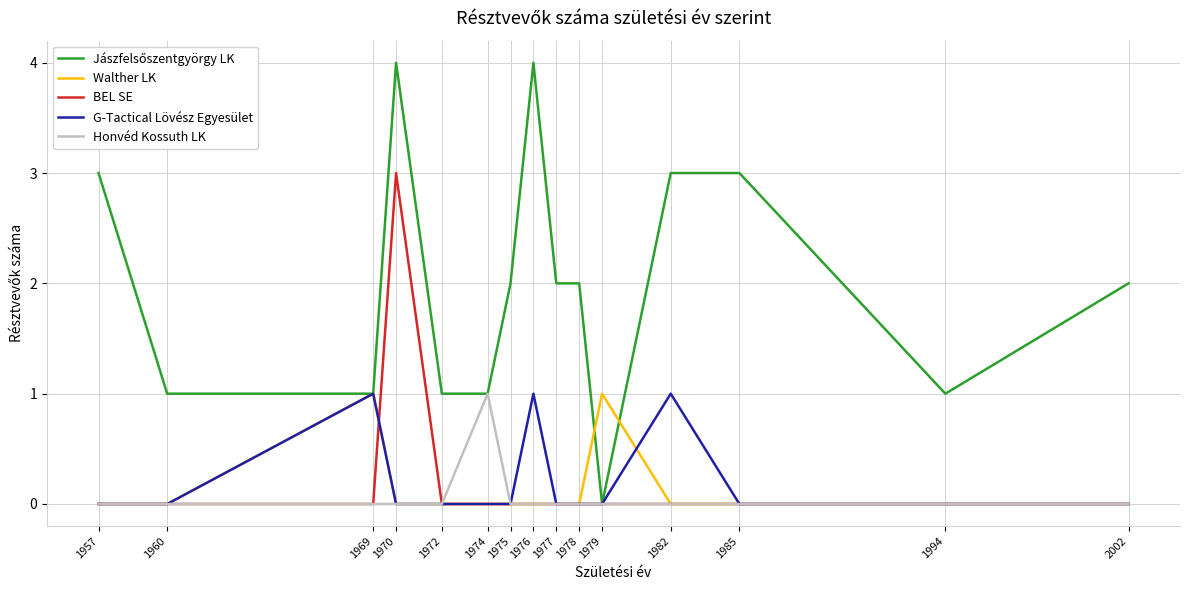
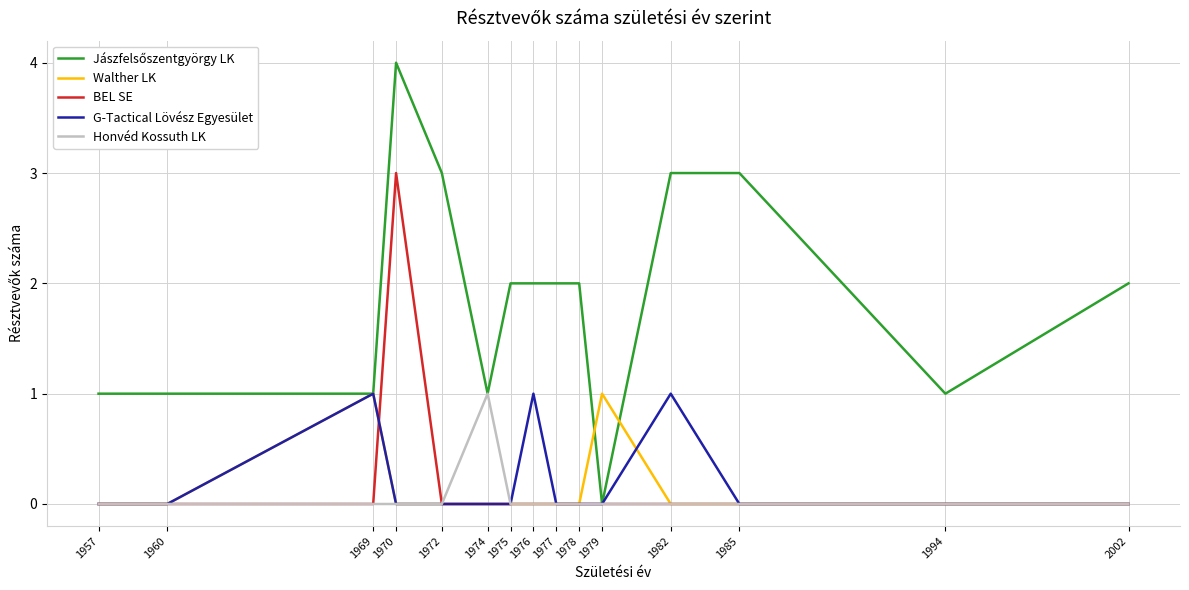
  {
    "Jászfelsőszentgyörgy LK": {
-     "1957": 3,
+     "1957": 1,
      "1960": 1,
      "1970": 4,
-     "1972": 1,
+     "1972": 3,
      "1975": 2,
-     "1976": 4,
+     "1976": 2,
      "1977": 2,
      "1978": 2,
      "1982": 3,
      "1985": 3,
      "1994": 1,
      "2002": 2
    },
    "Walther LK": {
      "1979": 1
    },
    "BEL SE": {
      "1970": 3
    },
    "G-Tactical Lövész Egyesület": {
      "1976": 1,
      "1982": 1
    }
  }
